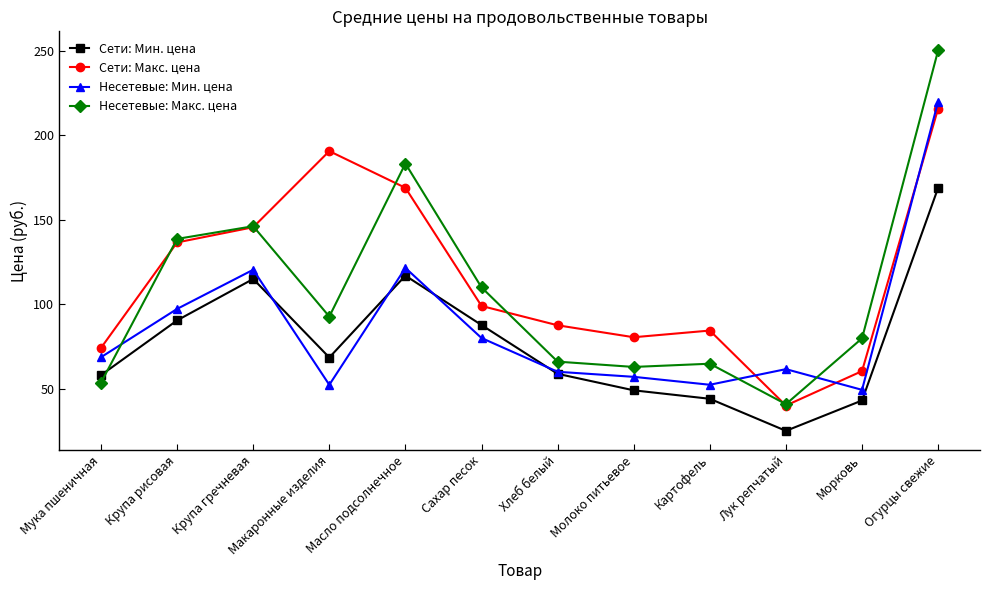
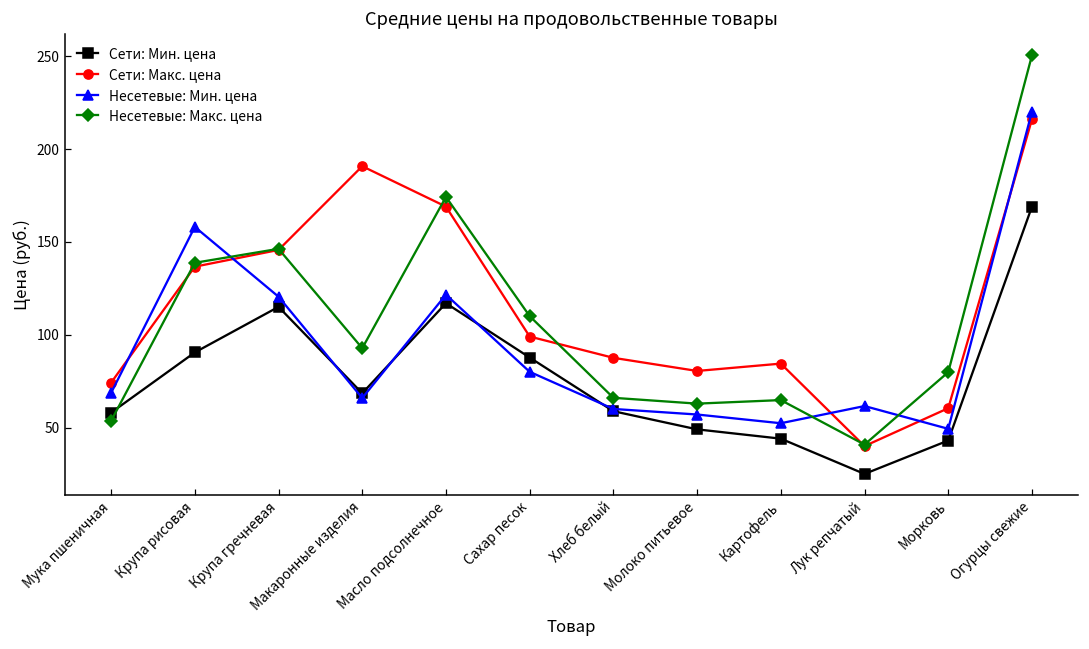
  {
    "Сети: Мин. цена": {
      "Мука пшеничная": 58,
      "Крупа рисовая": 90,
      "Крупа гречневая": 115,
      "Макаронные изделия": 68,
      "Масло подсолнечное": 117,
      "Сахар песок": 88,
      "Молоко питьевое": 49,
      "Картофель": 44,
      "Лук репчатый": 25,
      "Морковь": 43,
      "Огурцы свежие": 169
    },
    "Сети: Макс. цена": {
      "Мука пшеничная": 74,
      "Крупа рисовая": 137,
      "Макаронные изделия": 191,
      "Масло подсолнечное": 169,
      "Сахар песок": 99,
      "Хлеб белый": 88,
      "Молоко питьевое": 80,
      "Картофель": 84,
      "Морковь": 60,
      "Огурцы свежие": 216
    },
    "Несетевые: Мин. цена": {
      "Мука пшеничная": 69,
-     "Крупа рисовая": 97,
+     "Крупа рисовая": 158,
      "Крупа гречневая": 120,
-     "Макаронные изделия": 52,
+     "Макаронные изделия": 66,
      "Масло подсолнечное": 122,
      "Сахар песок": 80,
      "Молоко питьевое": 57,
      "Картофель": 52,
      "Лук репчатый": 62,
      "Морковь": 49,
      "Огурцы свежие": 220
    },
    "Несетевые: Макс. цена": {
      "Мука пшеничная": 54,
      "Крупа рисовая": 139,
      "Макаронные изделия": 93,
-     "Масло подсолнечное": 183,
+     "Масло подсолнечное": 174,
      "Сахар песок": 110,
      "Хлеб белый": 66,
      "Молоко питьевое": 63,
      "Картофель": 65,
      "Морковь": 80,
      "Огурцы свежие": 250
    }
  }
